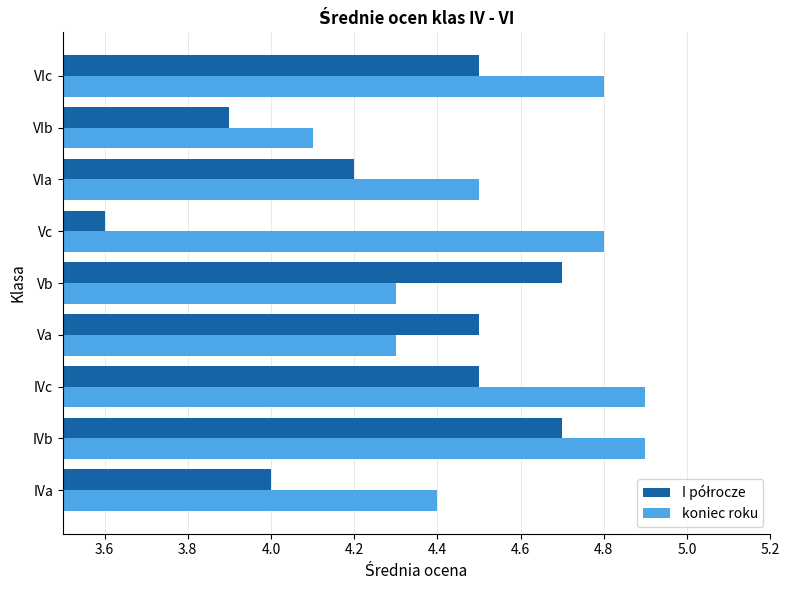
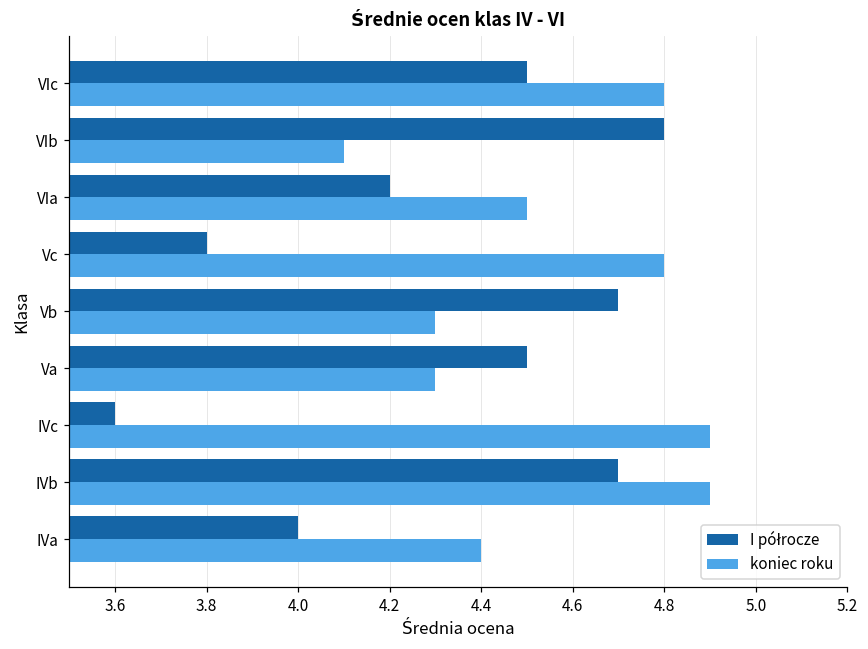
  {
    "I półrocze": {
      "VIc": 4.5,
-     "VIb": 3.9,
+     "VIb": 4.8,
      "VIa": 4.2,
-     "Vc": 3.6,
+     "Vc": 3.8,
      "Vb": 4.7,
      "Va": 4.5,
-     "IVc": 4.5,
+     "IVc": 3.6,
      "IVb": 4.7,
      "IVa": 4.0
    },
    "koniec roku": {
      "VIc": 4.8,
      "VIb": 4.1,
      "VIa": 4.5,
      "Vc": 4.8,
      "Vb": 4.3,
      "Va": 4.3,
      "IVc": 4.9,
      "IVb": 4.9,
      "IVa": 4.4
    }
  }
